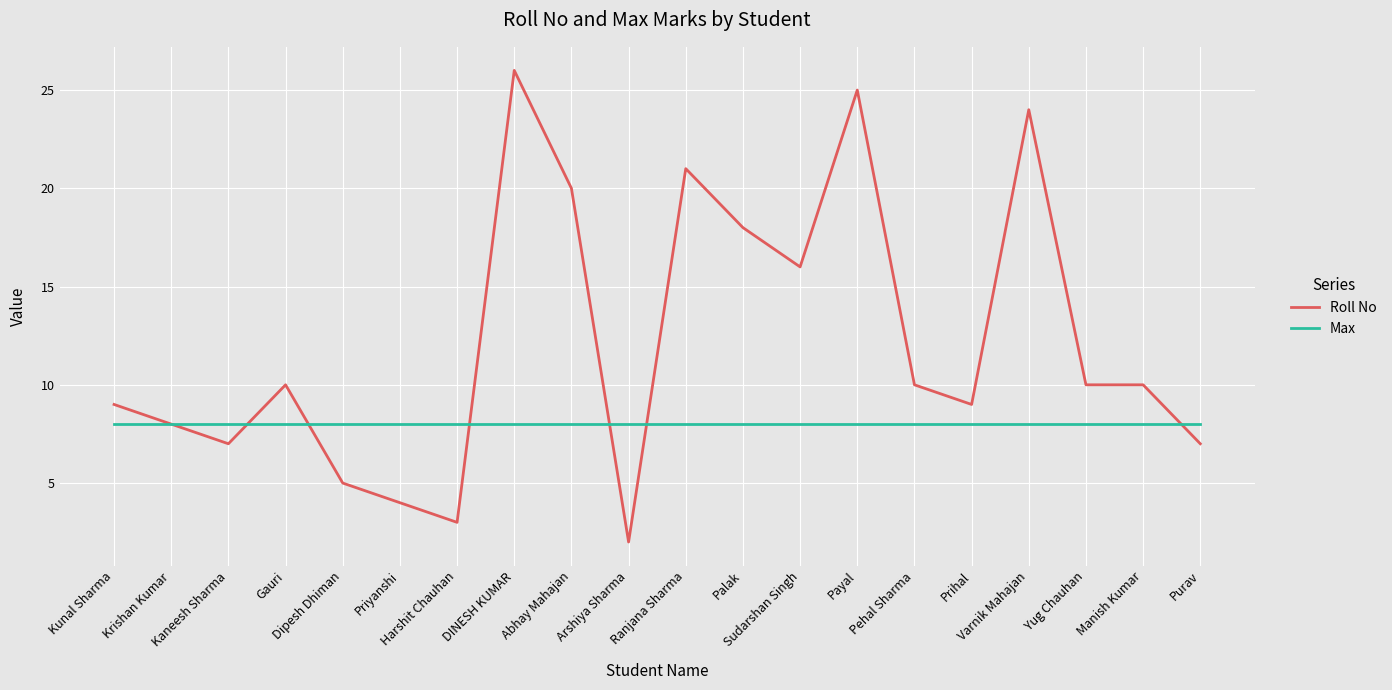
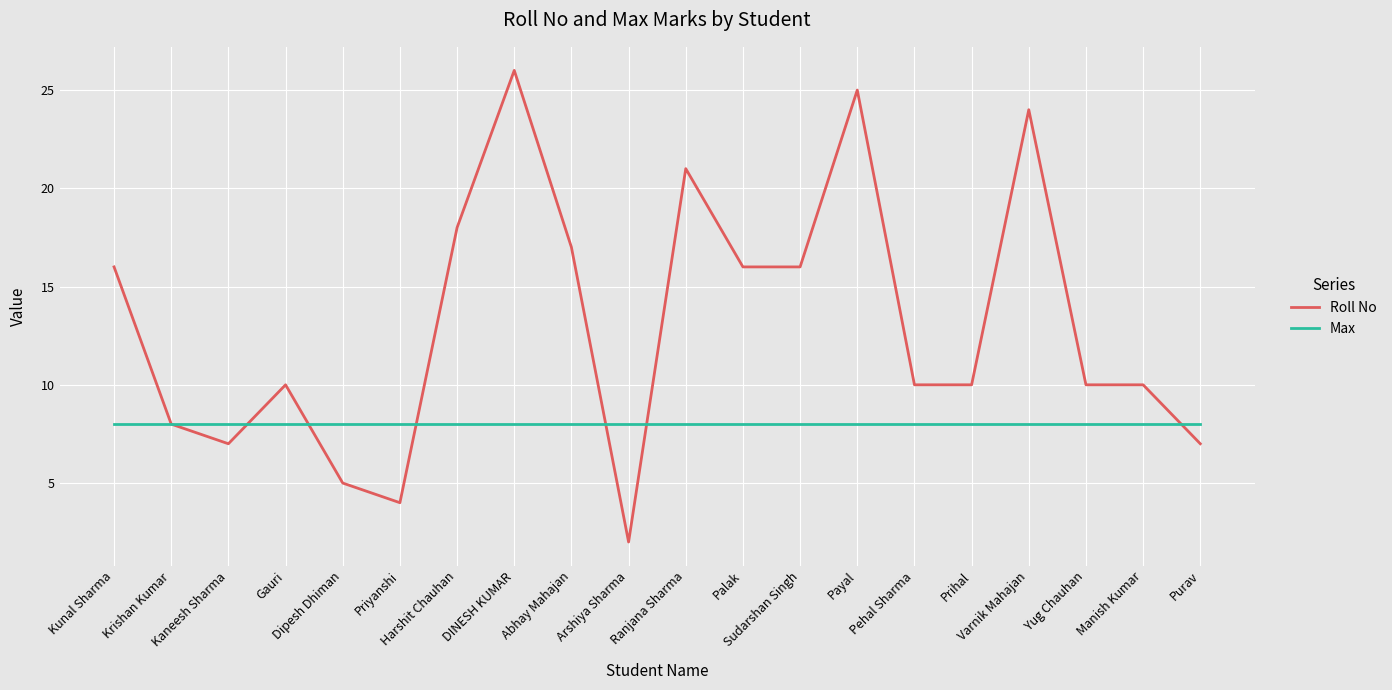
  {
    "Roll No": {
-     "Kunal Sharma": 9,
+     "Kunal Sharma": 16,
      "Kaneesh Sharma": 7,
      "Gauri": 10,
      "Dipesh Dhiman": 5,
      "Priyanshi": 4,
-     "Harshit Chauhan": 3,
+     "Harshit Chauhan": 18,
      "DINESH KUMAR": 26,
-     "Abhay Mahajan": 20,
+     "Abhay Mahajan": 17,
      "Arshiya Sharma": 2,
      "Ranjana Sharma": 21,
-     "Palak": 18,
+     "Palak": 16,
      "Sudarshan Singh": 16,
      "Payal": 25,
      "Pehal Sharma": 10,
-     "Prihal": 9,
+     "Prihal": 10,
      "Varnik Mahajan": 24,
      "Yug Chauhan": 10,
      "Manish Kumar": 10,
      "Purav": 7
    },
    "Max": {
      "Kunal Sharma": 8,
      "Kaneesh Sharma": 8,
      "Gauri": 8,
      "Dipesh Dhiman": 8,
      "Priyanshi": 8,
      "Harshit Chauhan": 8,
      "DINESH KUMAR": 8,
      "Abhay Mahajan": 8,
      "Arshiya Sharma": 8,
      "Ranjana Sharma": 8,
      "Palak": 8,
      "Sudarshan Singh": 8,
      "Payal": 8,
      "Pehal Sharma": 8,
      "Prihal": 8,
      "Varnik Mahajan": 8,
      "Yug Chauhan": 8,
      "Manish Kumar": 8,
      "Purav": 8
    }
  }
